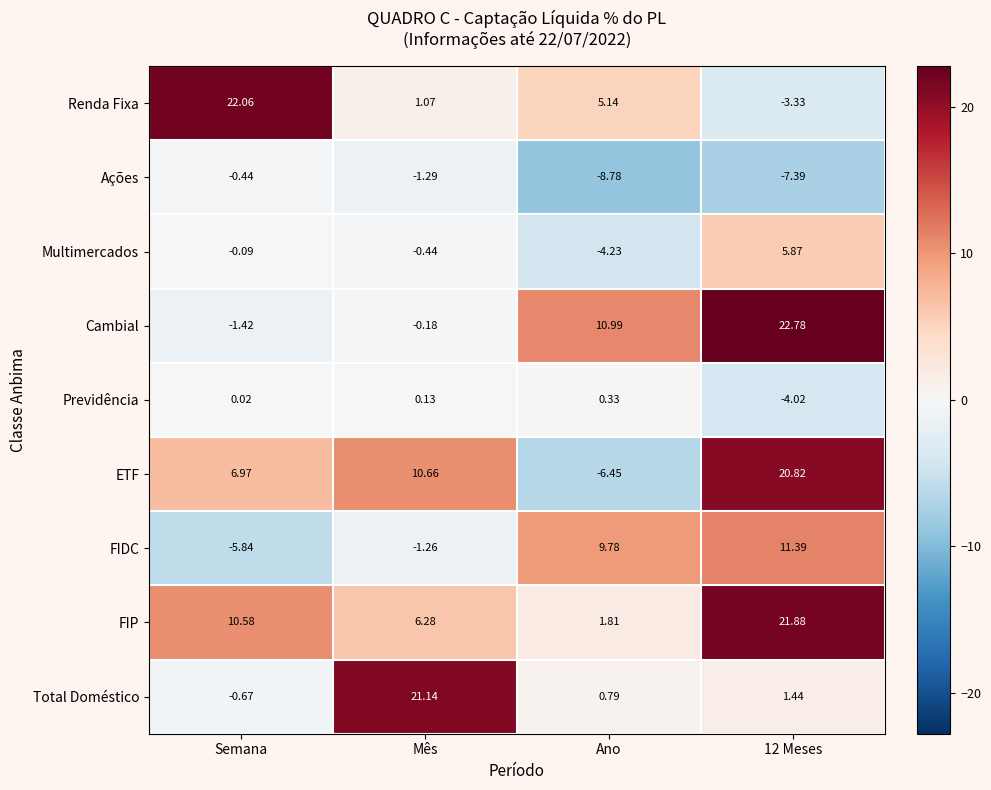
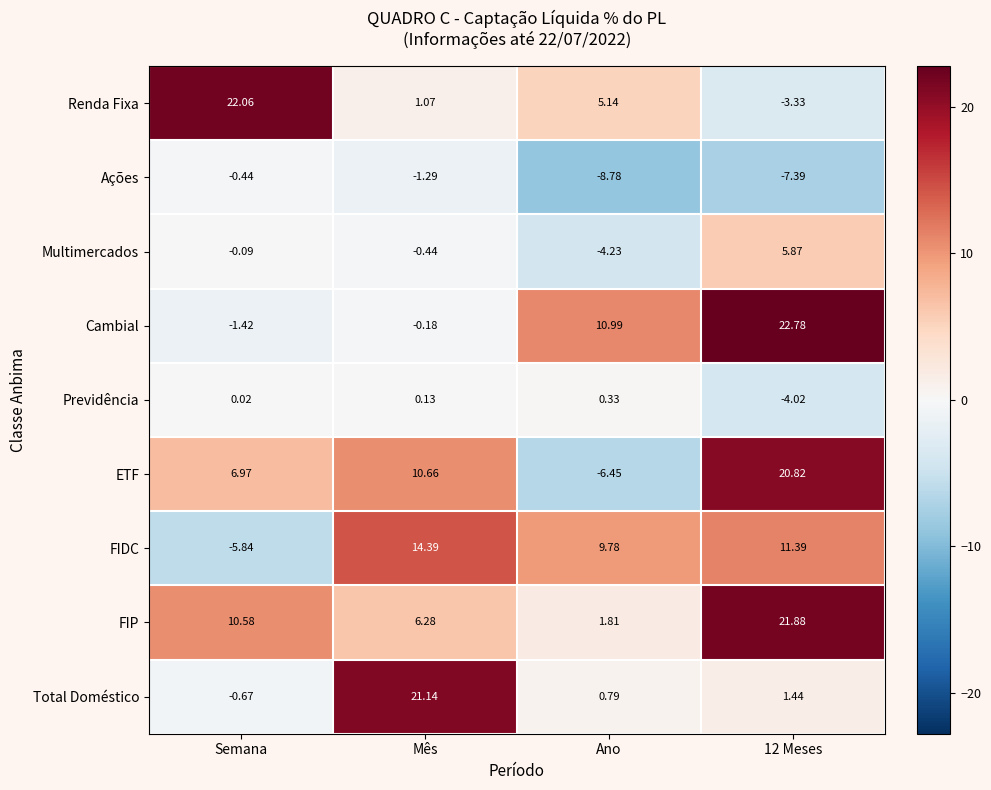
  {
    "Renda Fixa": {
      "Semana": 22.06,
      "Mês": 1.07,
      "Ano": 5.14,
      "12 Meses": -3.33
    },
    "Ações": {
      "Semana": -0.44,
      "Mês": -1.29,
      "Ano": -8.78,
      "12 Meses": -7.39
    },
    "Multimercados": {
      "Semana": -0.09,
      "Mês": -0.44,
      "Ano": -4.23,
      "12 Meses": 5.87
    },
    "Cambial": {
      "Semana": -1.42,
      "Mês": -0.18,
      "Ano": 10.99,
      "12 Meses": 22.78
    },
    "Previdência": {
      "Semana": 0.02,
      "Mês": 0.13,
      "Ano": 0.33,
      "12 Meses": -4.02
    },
    "ETF": {
      "Semana": 6.97,
      "Mês": 10.66,
      "Ano": -6.45,
      "12 Meses": 20.82
    },
    "FIDC": {
      "Semana": -5.84,
-     "Mês": -1.26,
+     "Mês": 14.39,
      "Ano": 9.78,
      "12 Meses": 11.39
    },
    "FIP": {
      "Semana": 10.58,
      "Mês": 6.28,
      "Ano": 1.81,
      "12 Meses": 21.88
    },
    "Total Doméstico": {
      "Semana": -0.67,
      "Mês": 21.14,
      "Ano": 0.79,
      "12 Meses": 1.44
    }
  }
